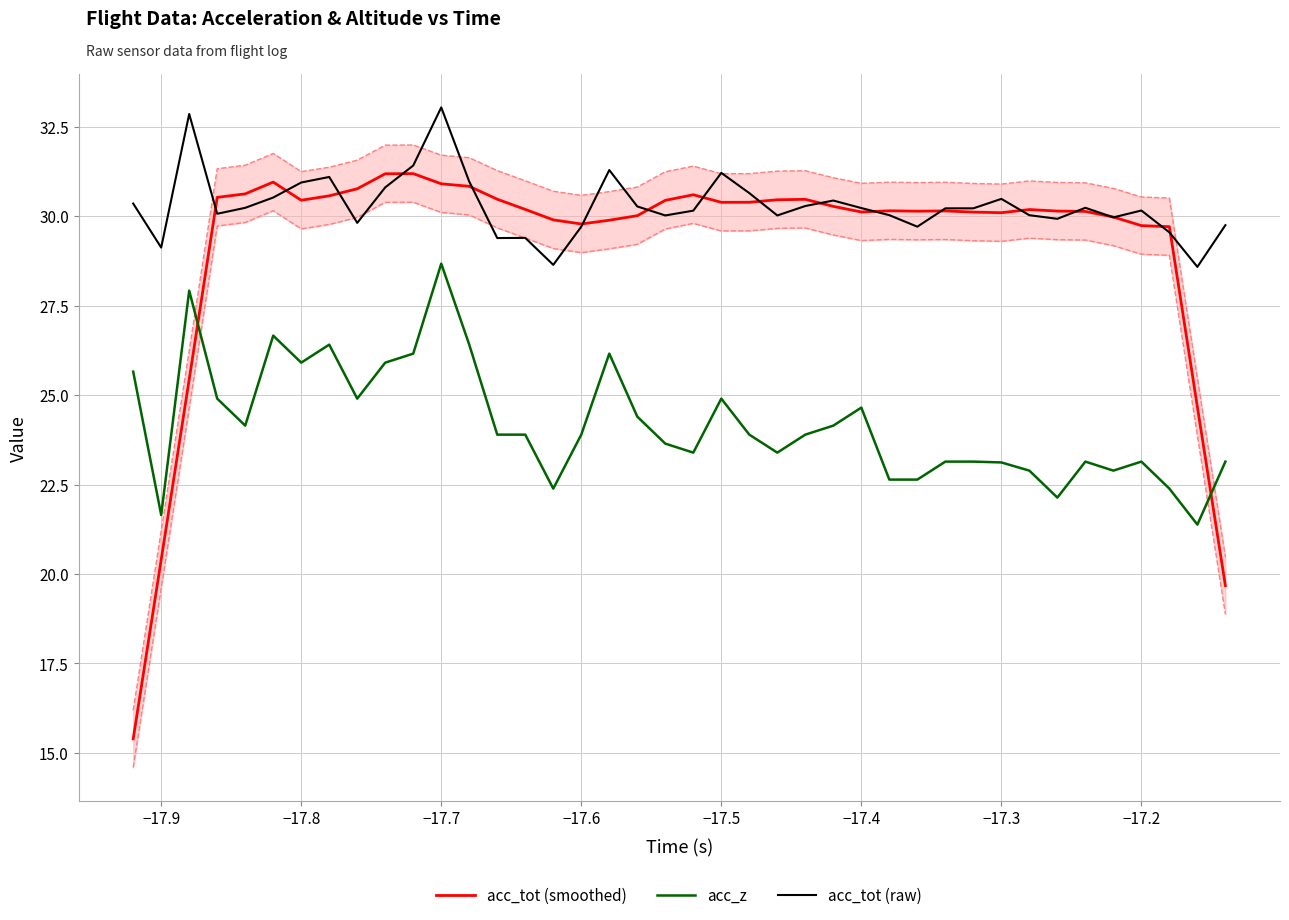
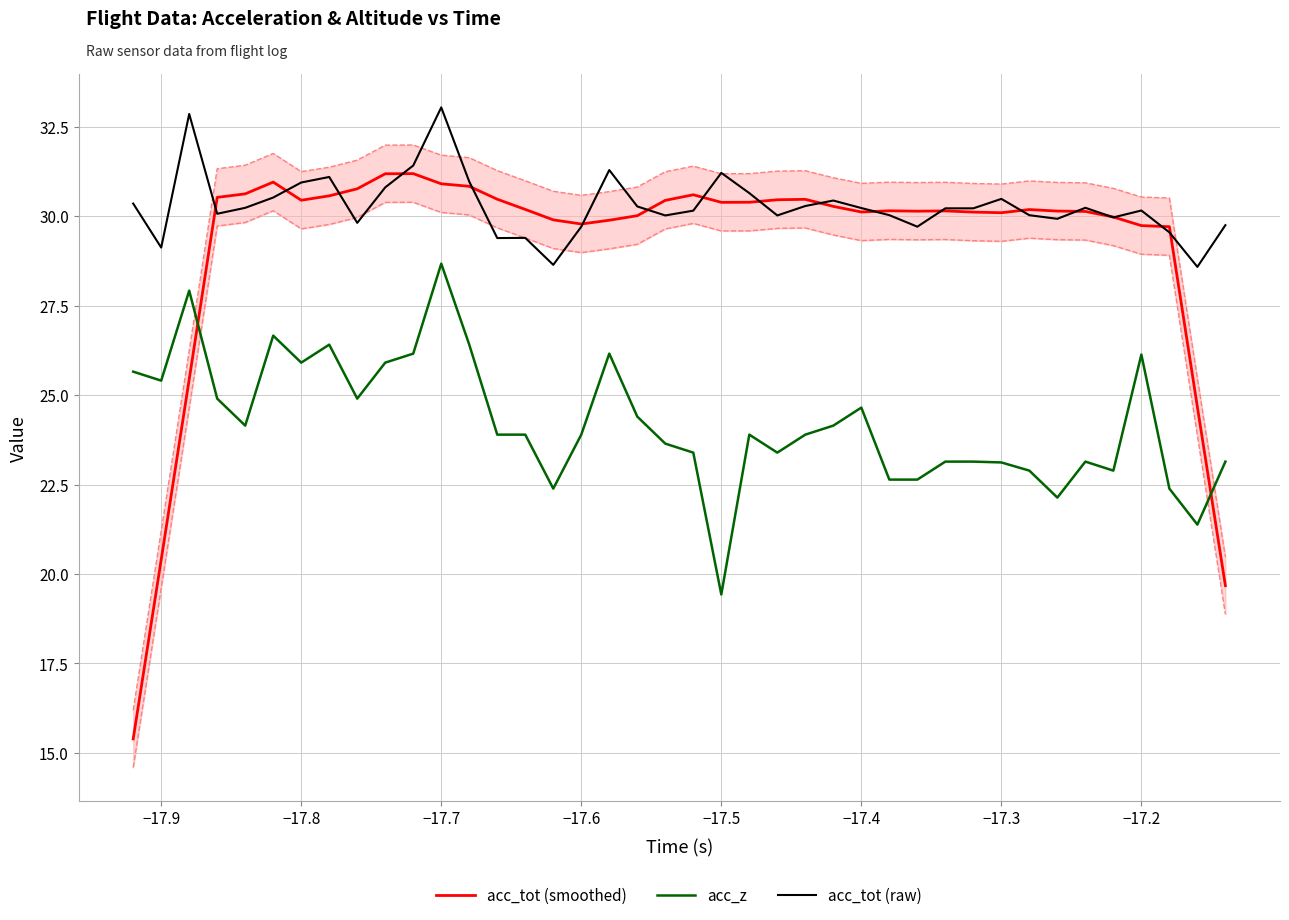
  {
    "acc_tot (smoothed)": {
      "−17.9": 20.4,
      "−17.8": 30.5,
      "−17.7": 30.9,
      "−17.6": 29.8,
      "−17.5": 30.4,
      "−17.4": 30.1,
      "−17.3": 30.1,
      "−17.2": 29.7
    },
    "acc_z": {
-     "−17.9": 21.7,
+     "−17.9": 25.4,
      "−17.8": 25.9,
      "−17.7": 28.7,
      "−17.6": 23.9,
-     "−17.5": 24.9,
+     "−17.5": 19.4,
      "−17.4": 24.7,
      "−17.3": 23.1,
-     "−17.2": 23.1
+     "−17.2": 26.1
    },
    "acc_tot (raw)": {
      "−17.9": 29.1,
      "−17.8": 30.9,
      "−17.7": 33.0,
      "−17.6": 29.7,
      "−17.4": 30.2,
      "−17.3": 30.5,
      "−17.2": 30.2
    }
  }
